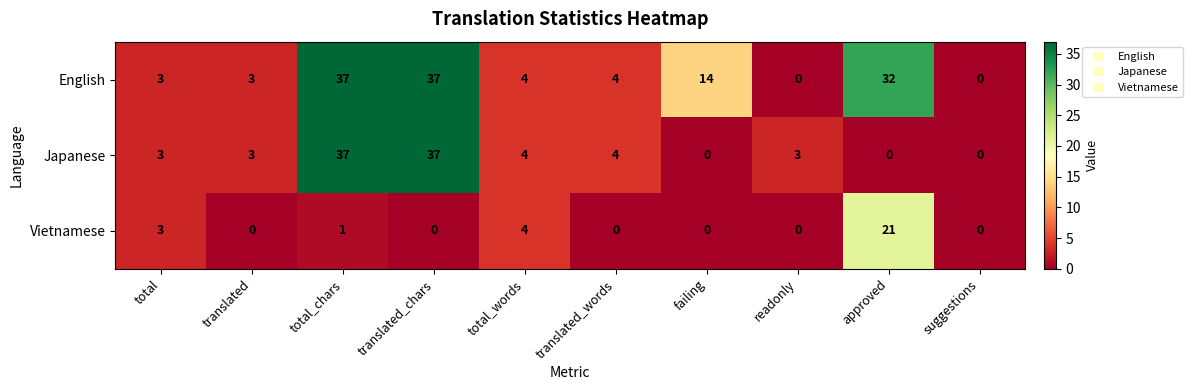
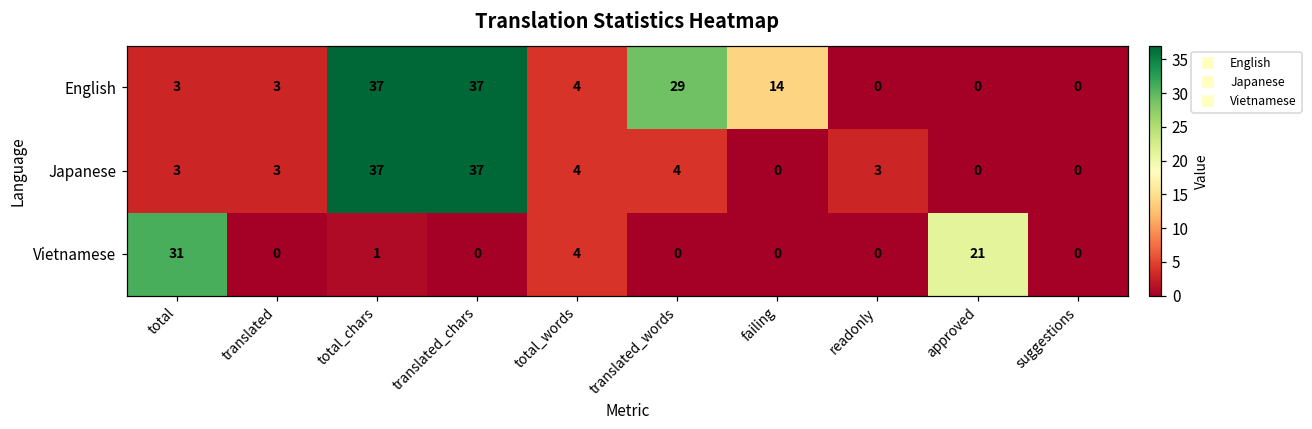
  {
    "English": {
      "total": 3,
      "translated": 3,
      "total_chars": 37,
      "translated_chars": 37,
      "total_words": 4,
-     "translated_words": 4,
+     "translated_words": 29,
      "failing": 14,
      "readonly": 0,
-     "approved": 32,
+     "approved": 0,
      "suggestions": 0
    },
    "Japanese": {
      "total": 3,
      "translated": 3,
      "total_chars": 37,
      "translated_chars": 37,
      "total_words": 4,
      "translated_words": 4,
      "failing": 0,
      "readonly": 3,
      "approved": 0,
      "suggestions": 0
    },
    "Vietnamese": {
-     "total": 3,
+     "total": 31,
      "translated": 0,
      "total_chars": 1,
      "translated_chars": 0,
      "total_words": 4,
      "translated_words": 0,
      "failing": 0,
      "readonly": 0,
      "approved": 21,
      "suggestions": 0
    }
  }
